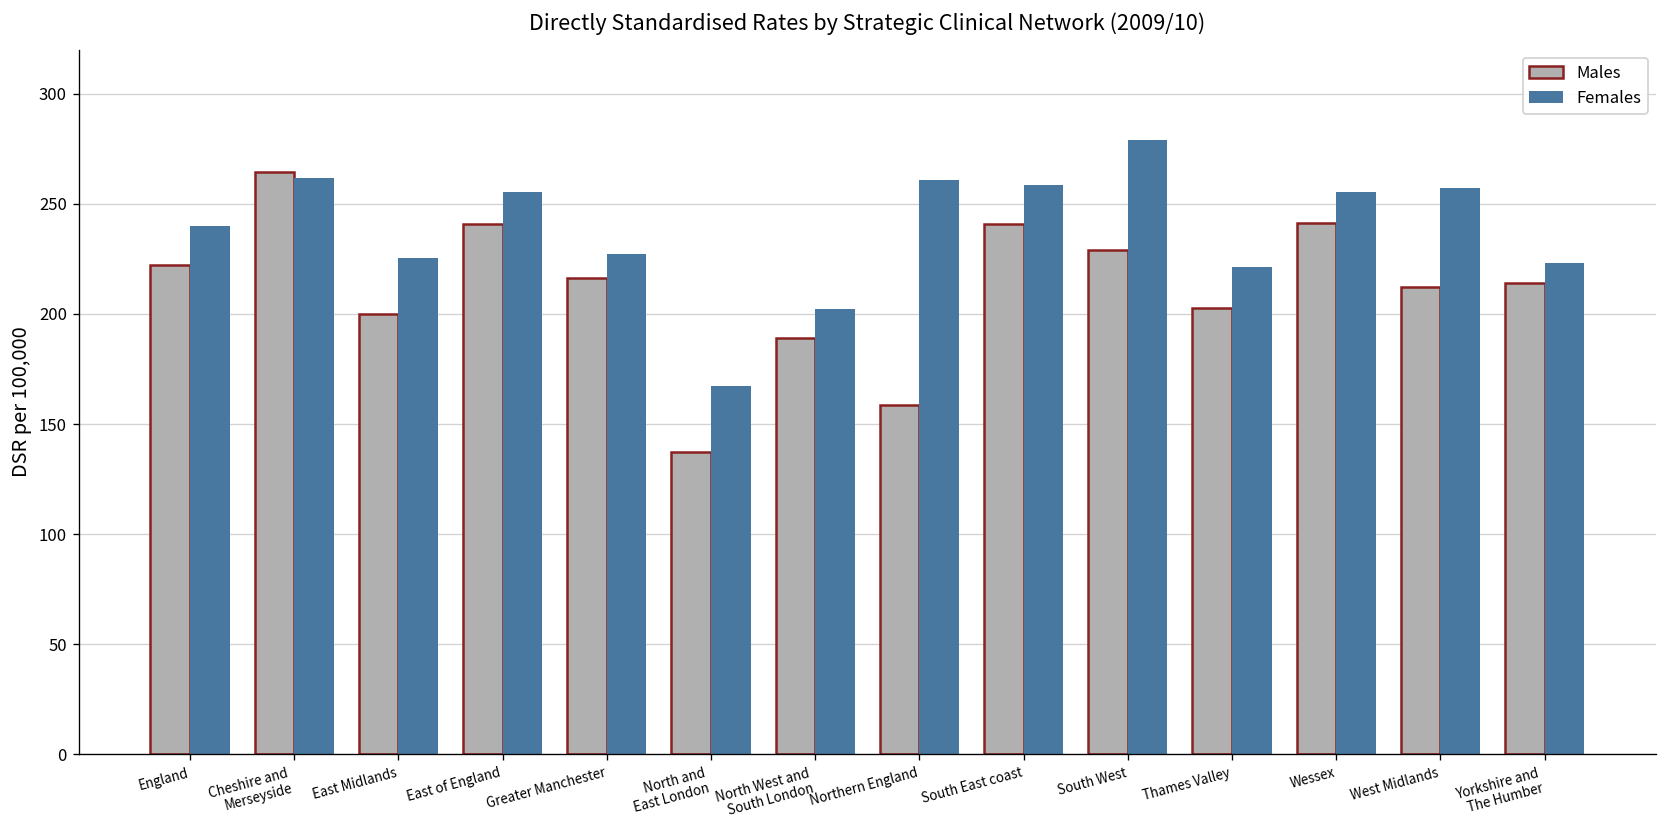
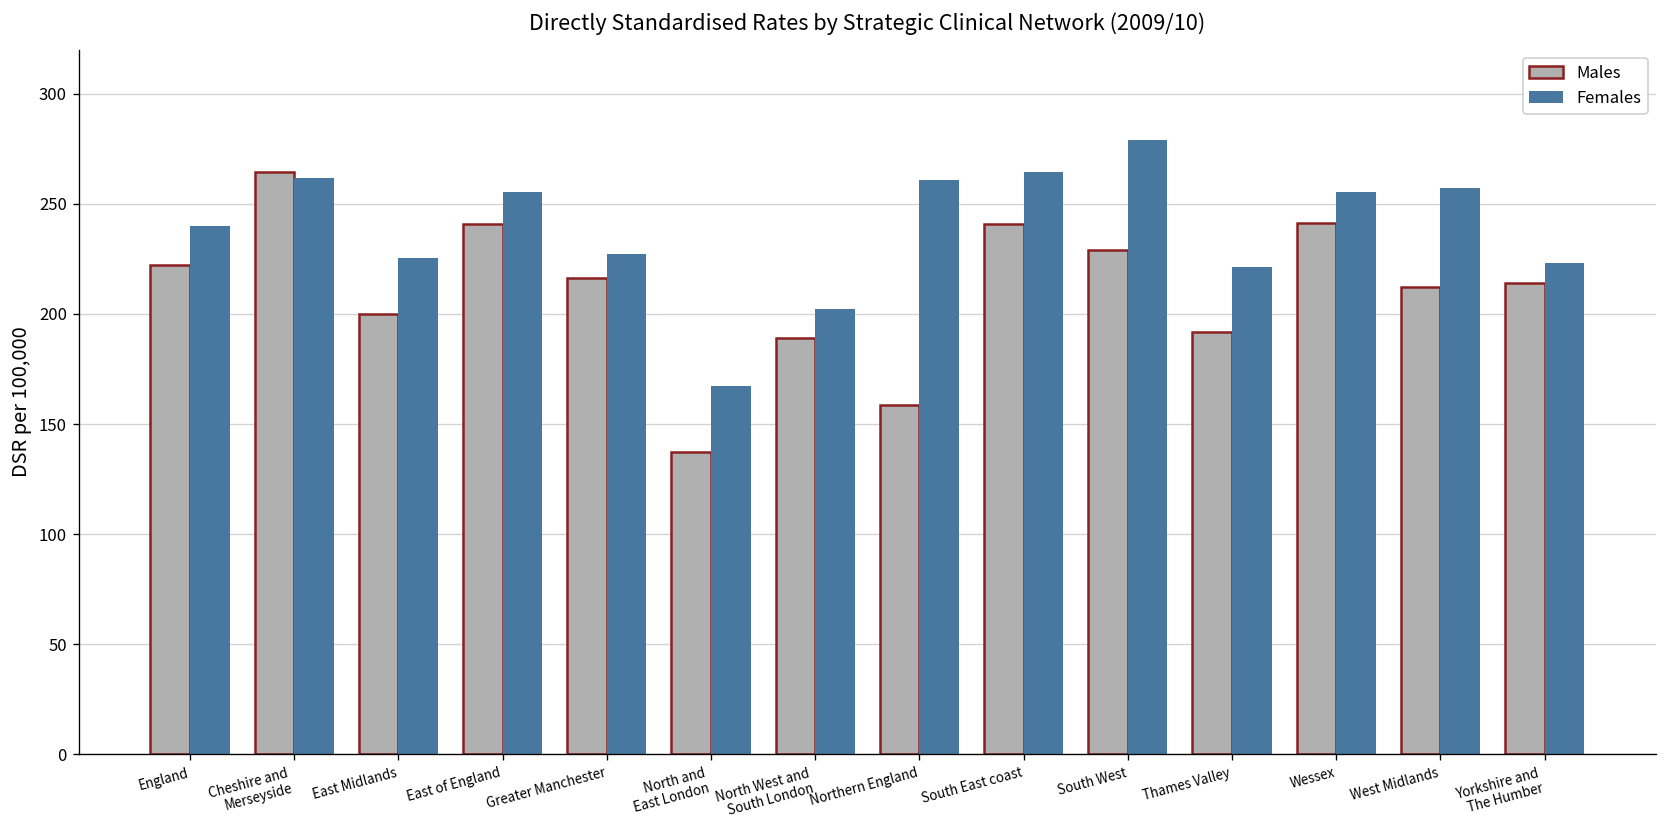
  {
    "Males": {
      "England": 222,
      "Cheshire and Merseyside": 264,
      "East Midlands": 200,
      "East of England": 241,
      "Greater Manchester": 216,
      "North and East London": 137,
      "North West and South London": 189,
      "Northern England": 159,
      "South East coast": 241,
      "South West": 229,
-     "Thames Valley": 203,
+     "Thames Valley": 192,
      "Wessex": 241,
      "West Midlands": 212,
      "Yorkshire and The Humber": 214
    },
    "Females": {
      "England": 240,
      "Cheshire and Merseyside": 262,
      "East Midlands": 225,
      "East of England": 255,
      "Greater Manchester": 227,
      "North and East London": 167,
      "North West and South London": 202,
      "Northern England": 261,
-     "South East coast": 259,
+     "South East coast": 264,
      "South West": 279,
      "Thames Valley": 221,
      "Wessex": 255,
      "West Midlands": 257,
      "Yorkshire and The Humber": 223
    }
  }
